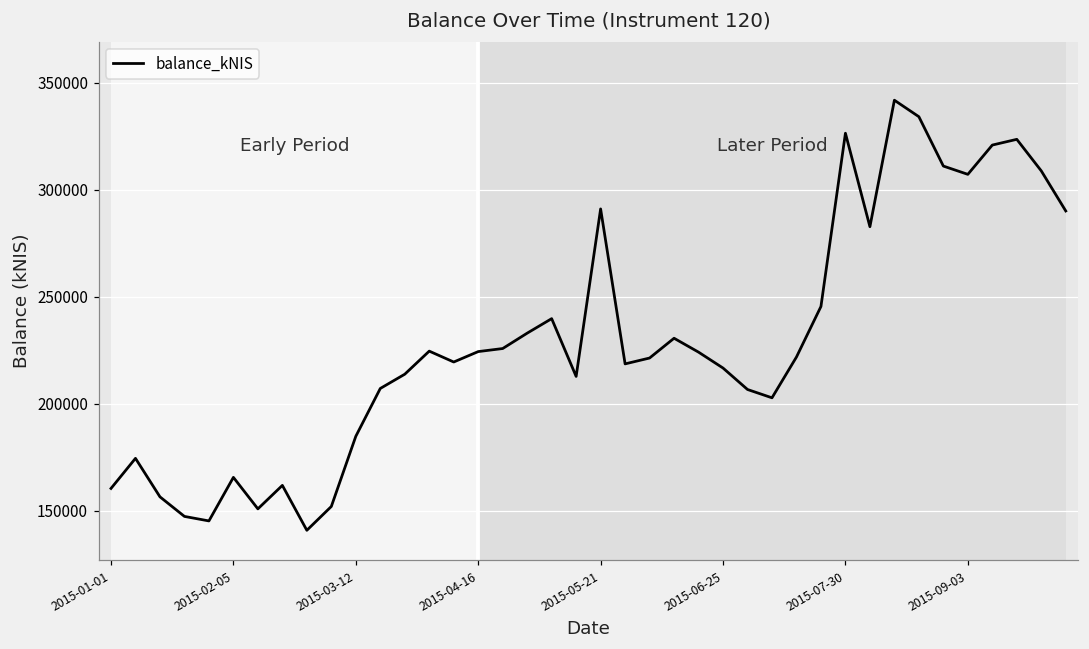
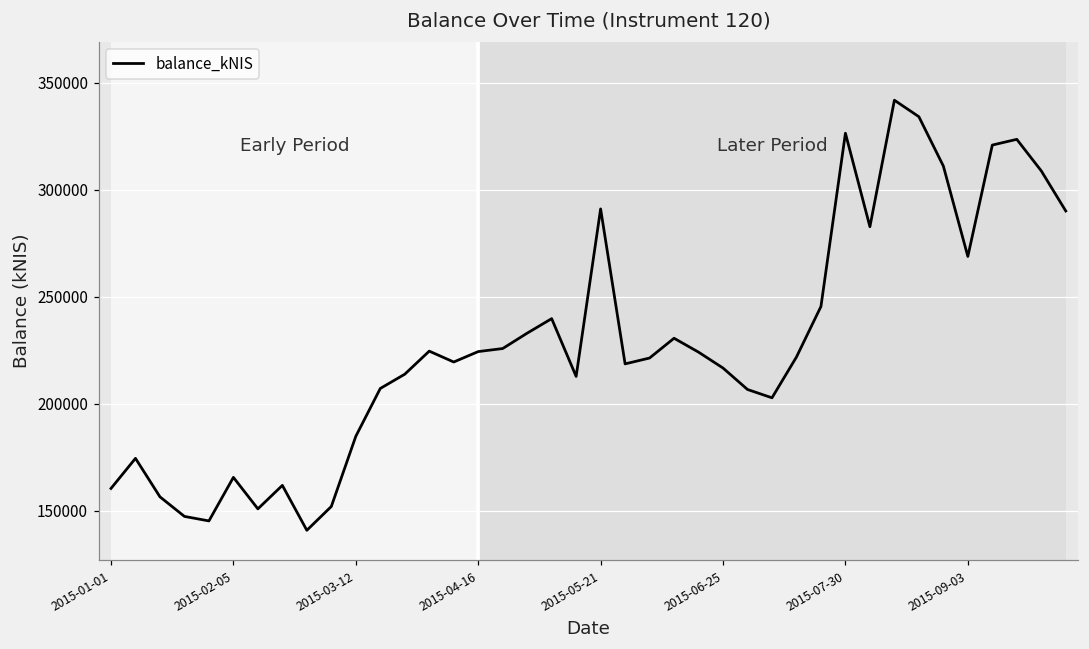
  {
    "2015-01-01": 160000,
    "2015-02-05": 166000,
    "2015-03-12": 185000,
    "2015-04-16": 224000,
    "2015-05-21": 291000,
    "2015-06-25": 217000,
    "2015-07-30": 327000,
-   "2015-09-03": 307000
+   "2015-09-03": 269000
  }
